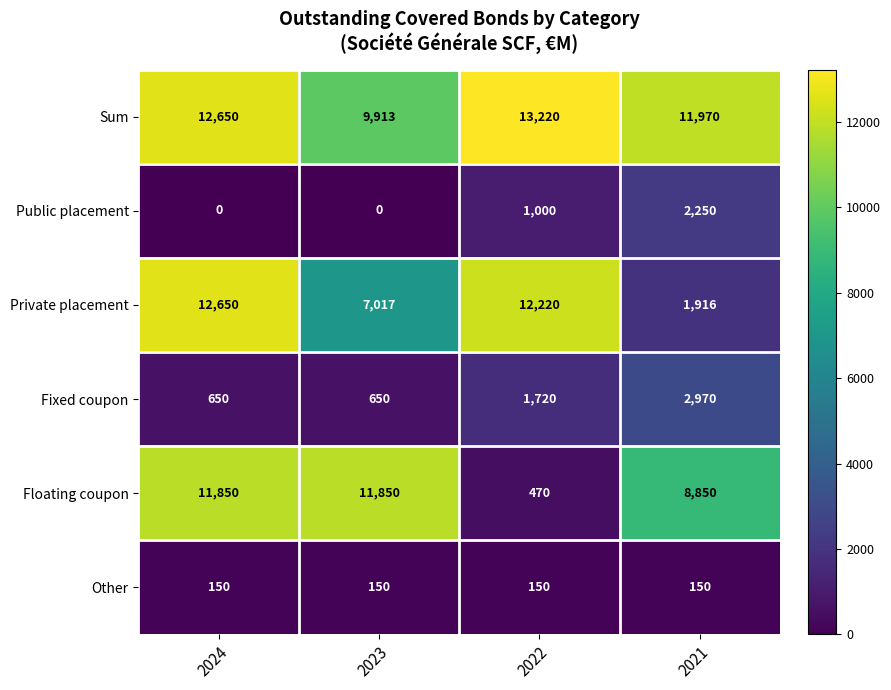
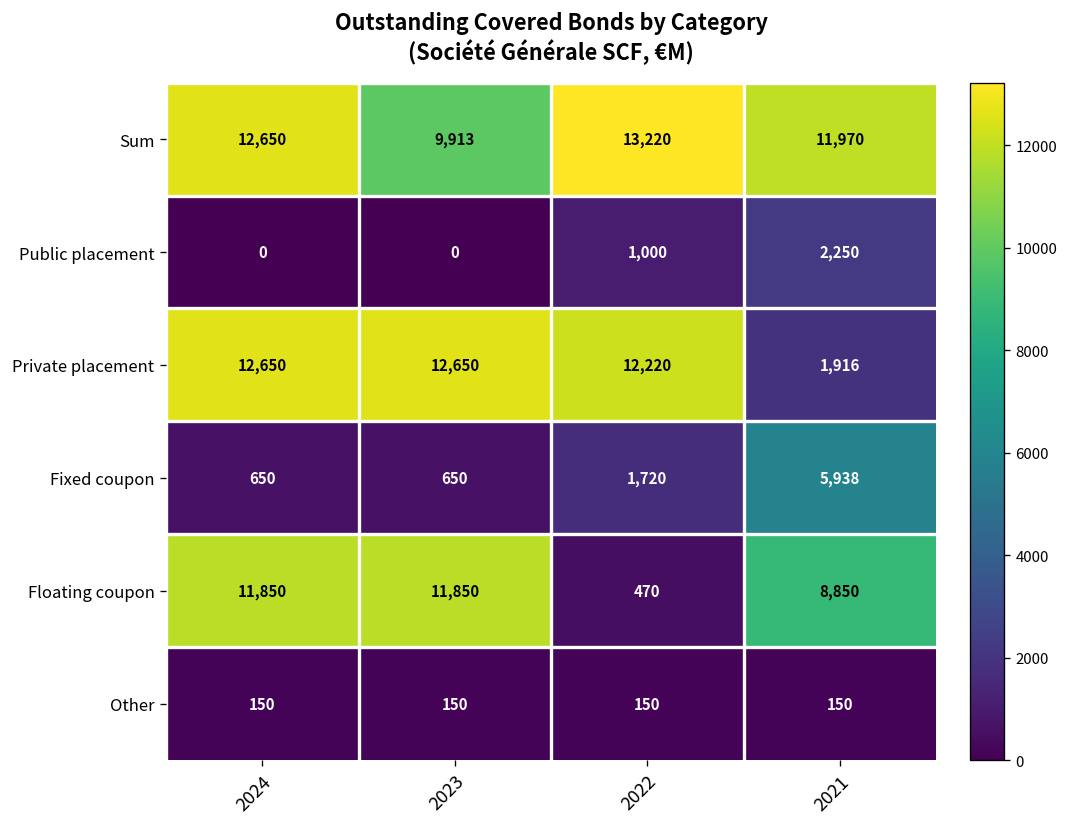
  {
    "Sum": {
      "2024": "12,650",
      "2023": "9,913",
      "2022": "13,220",
      "2021": "11,970"
    },
    "Public placement": {
      "2024": "0",
      "2023": "0",
      "2022": "1,000",
      "2021": "2,250"
    },
    "Private placement": {
      "2024": "12,650",
-     "2023": "7,017",
+     "2023": "12,650",
      "2022": "12,220",
      "2021": "1,916"
    },
    "Fixed coupon": {
      "2024": "650",
      "2023": "650",
      "2022": "1,720",
-     "2021": "2,970"
+     "2021": "5,938"
    },
    "Floating coupon": {
      "2024": "11,850",
      "2023": "11,850",
      "2022": "470",
      "2021": "8,850"
    },
    "Other": {
      "2024": "150",
      "2023": "150",
      "2022": "150",
      "2021": "150"
    }
  }
